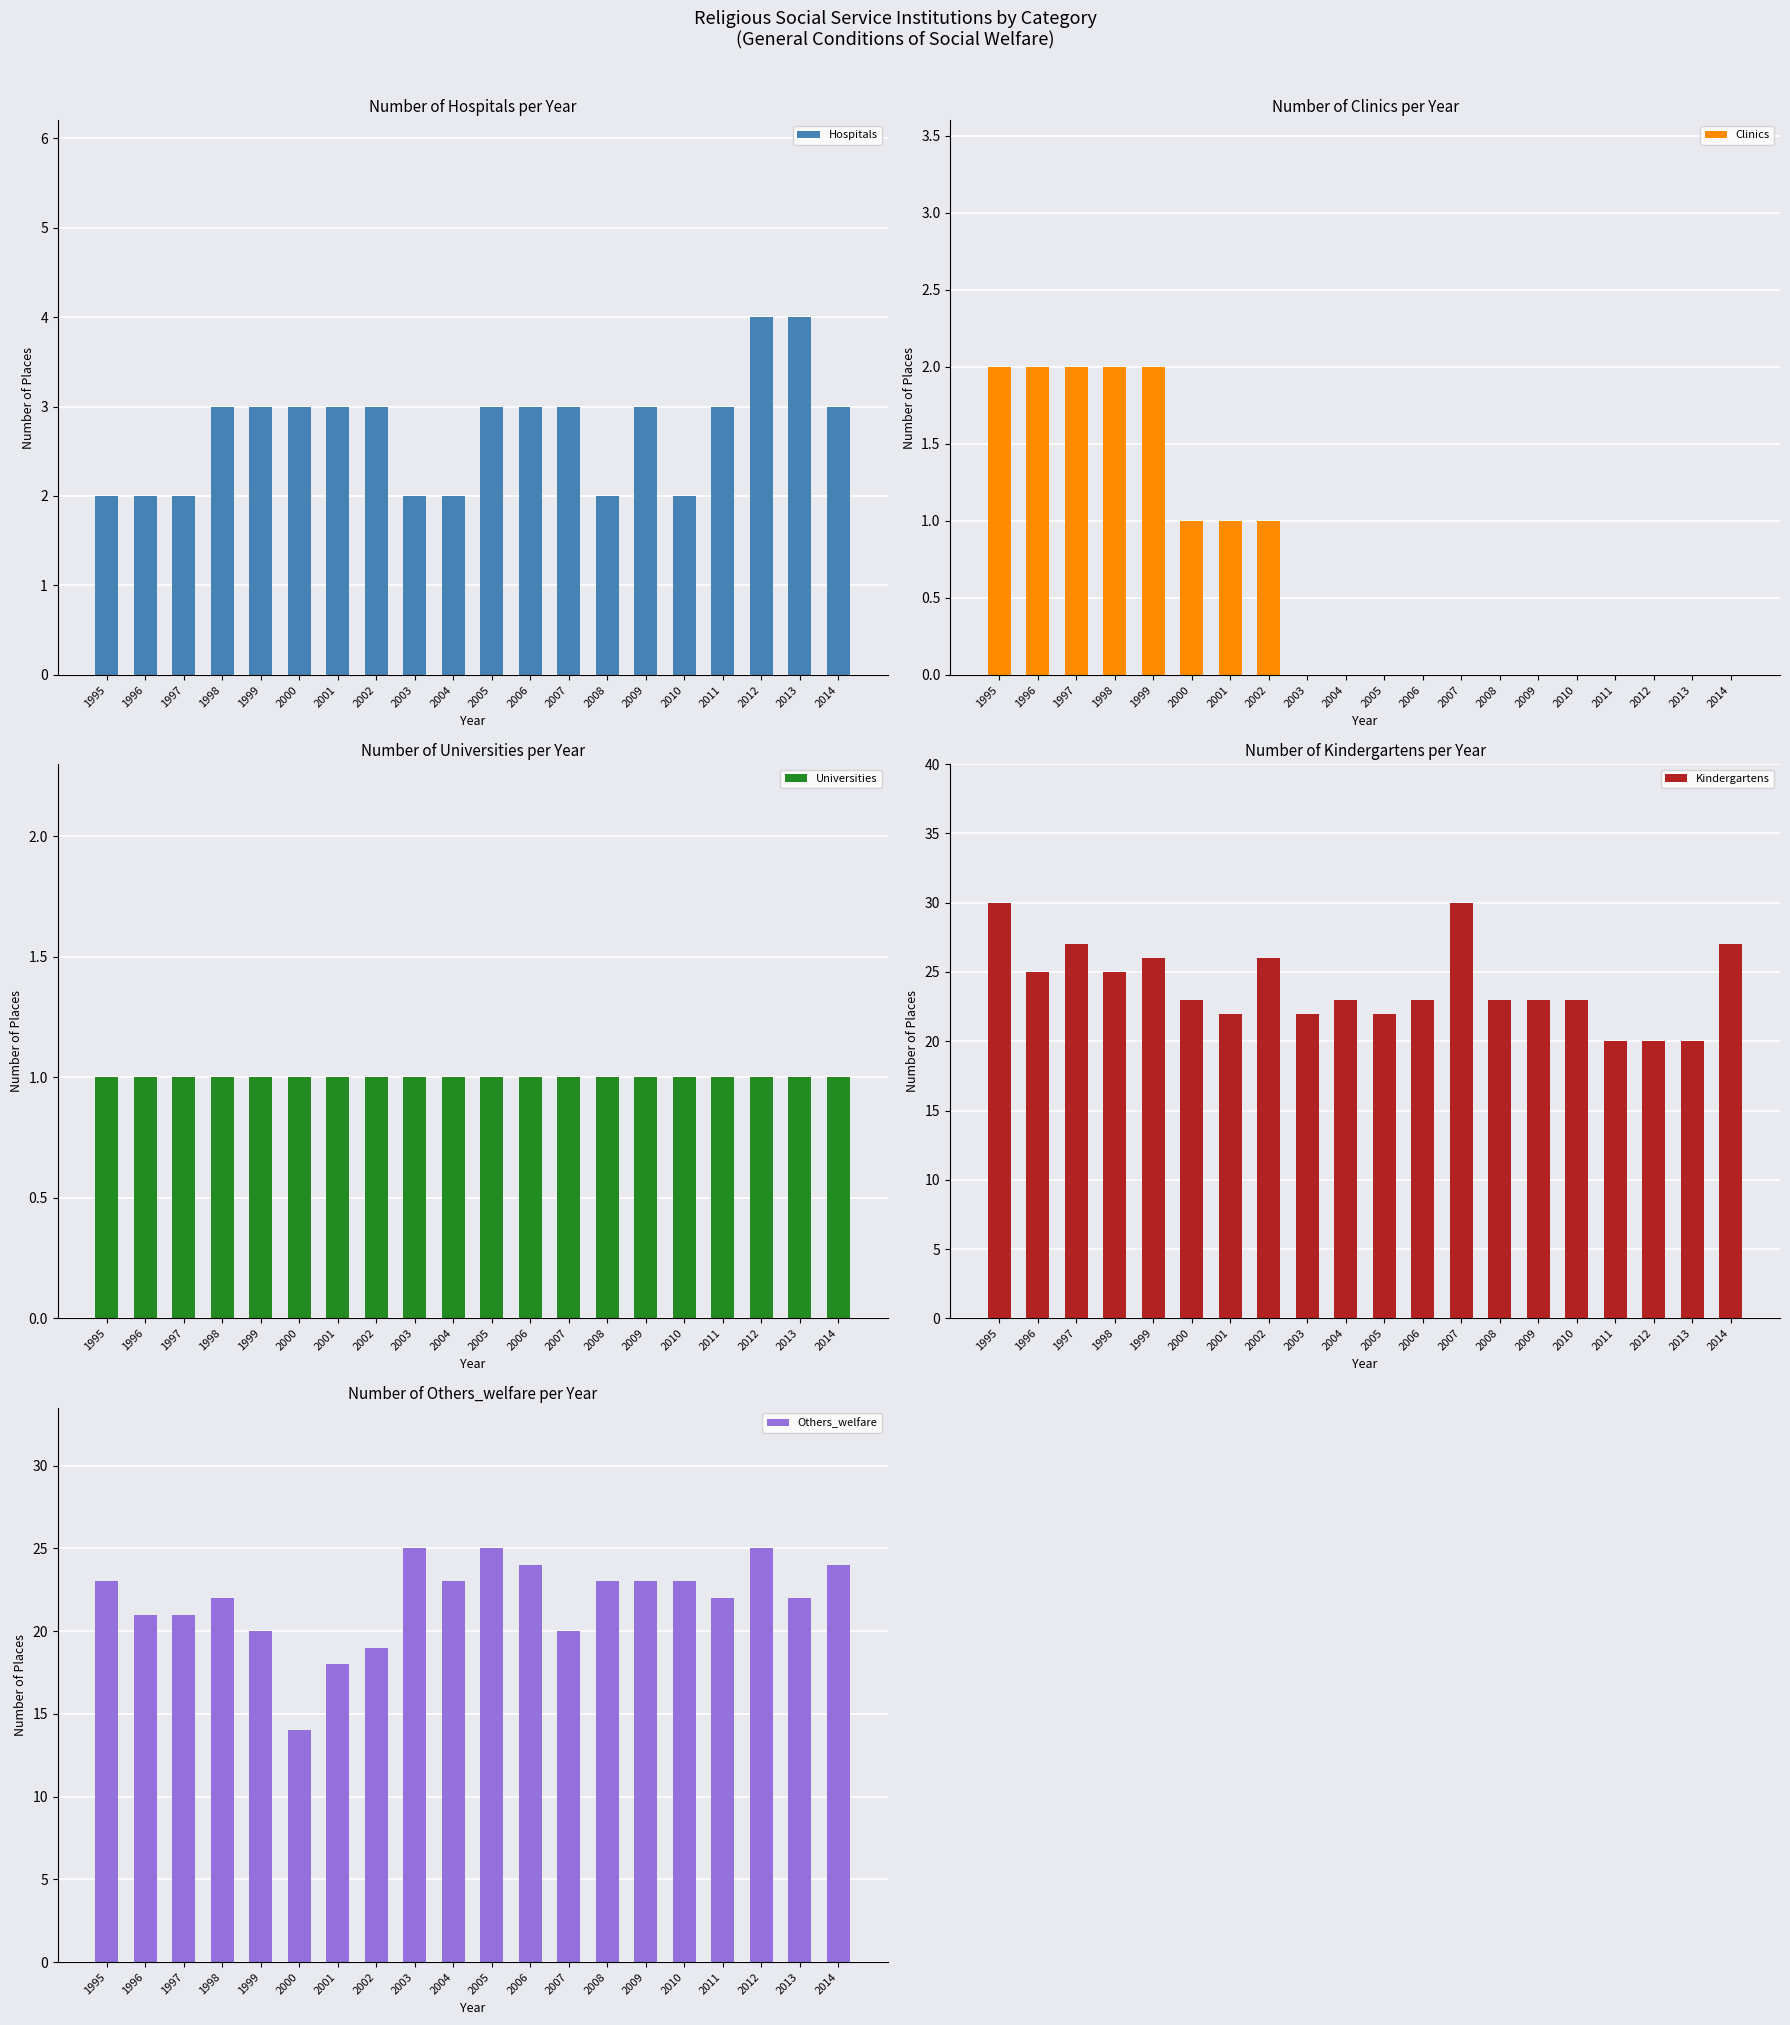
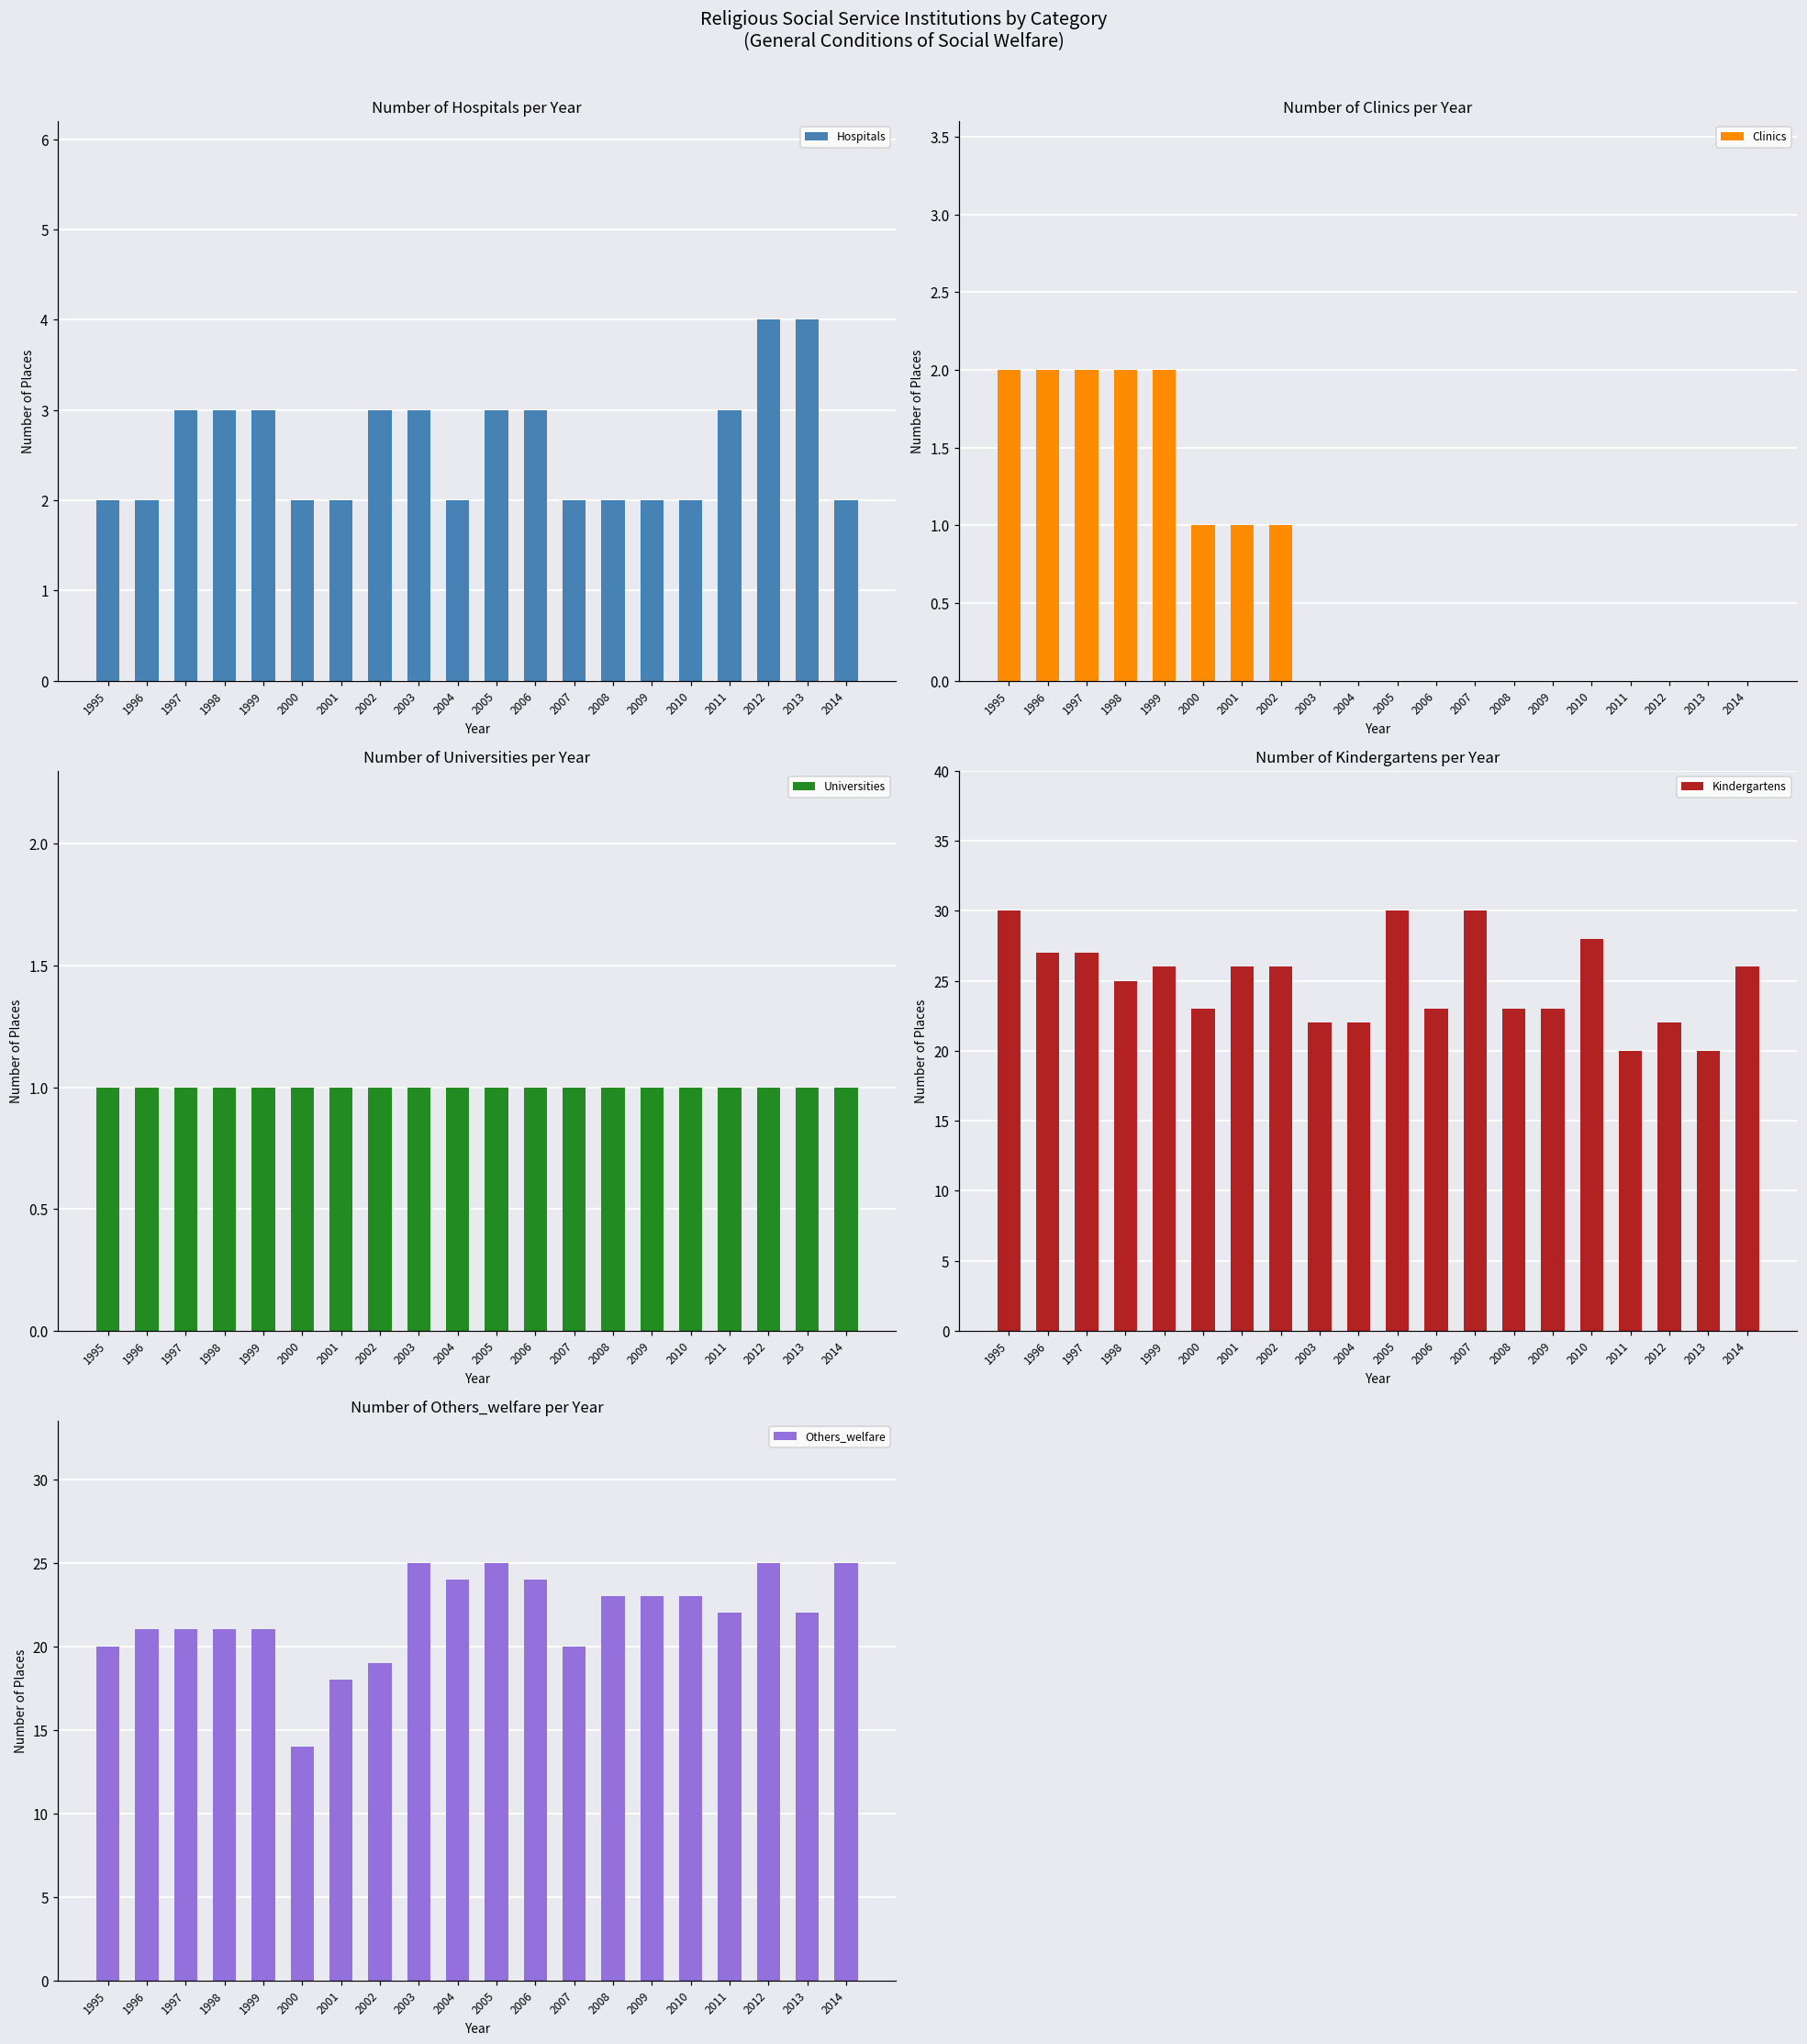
  {
    "Number of Hospitals per Year": {
      "1995": 2,
      "1996": 2,
-     "1997": 2,
+     "1997": 3,
      "1998": 3,
      "1999": 3,
-     "2000": 3,
-     "2001": 3,
+     "2000": 2,
+     "2001": 2,
      "2002": 3,
-     "2003": 2,
+     "2003": 3,
      "2004": 2,
      "2005": 3,
      "2006": 3,
-     "2007": 3,
+     "2007": 2,
      "2008": 2,
-     "2009": 3,
+     "2009": 2,
      "2010": 2,
      "2011": 3,
      "2012": 4,
      "2013": 4,
-     "2014": 3
+     "2014": 2
    },
    "Number of Clinics per Year": {
      "1995": 2.00,
      "1996": 2.00,
      "1997": 2.00,
      "1998": 2.00,
      "1999": 2.00,
      "2000": 1.00,
      "2001": 1.00,
      "2002": 1.00,
      "2003": 0.00,
      "2004": 0.00,
      "2005": 0.00,
      "2006": 0.00,
      "2007": 0.00,
      "2008": 0.00,
      "2009": 0.00,
      "2010": 0.00,
      "2011": 0.00,
      "2012": 0.00,
      "2013": 0.00,
      "2014": 0.00
    },
    "Number of Universities per Year": {
      "1995": 1.00,
      "1996": 1.00,
      "1997": 1.00,
      "1998": 1.00,
      "1999": 1.00,
      "2000": 1.00,
      "2001": 1.00,
      "2002": 1.00,
      "2003": 1.00,
      "2004": 1.00,
      "2005": 1.00,
      "2006": 1.00,
      "2007": 1.00,
      "2008": 1.00,
      "2009": 1.00,
      "2010": 1.00,
      "2011": 1.00,
      "2012": 1.00,
      "2013": 1.00,
      "2014": 1.00
    },
    "Number of Kindergartens per Year": {
      "1995": 30,
-     "1996": 25,
+     "1996": 27,
      "1997": 27,
      "1998": 25,
      "1999": 26,
      "2000": 23,
-     "2001": 22,
+     "2001": 26,
      "2002": 26,
      "2003": 22,
-     "2004": 23,
-     "2005": 22,
+     "2004": 22,
+     "2005": 30,
      "2006": 23,
      "2007": 30,
      "2008": 23,
      "2009": 23,
-     "2010": 23,
+     "2010": 28,
      "2011": 20,
-     "2012": 20,
+     "2012": 22,
      "2013": 20,
-     "2014": 27
+     "2014": 26
    },
    "Number of Others_welfare per Year": {
-     "1995": 23,
+     "1995": 20,
      "1996": 21,
      "1997": 21,
-     "1998": 22,
-     "1999": 20,
+     "1998": 21,
+     "1999": 21,
      "2000": 14,
      "2001": 18,
      "2002": 19,
      "2003": 25,
-     "2004": 23,
+     "2004": 24,
      "2005": 25,
      "2006": 24,
      "2007": 20,
      "2008": 23,
      "2009": 23,
      "2010": 23,
      "2011": 22,
      "2012": 25,
      "2013": 22,
-     "2014": 24
+     "2014": 25
    }
  }
